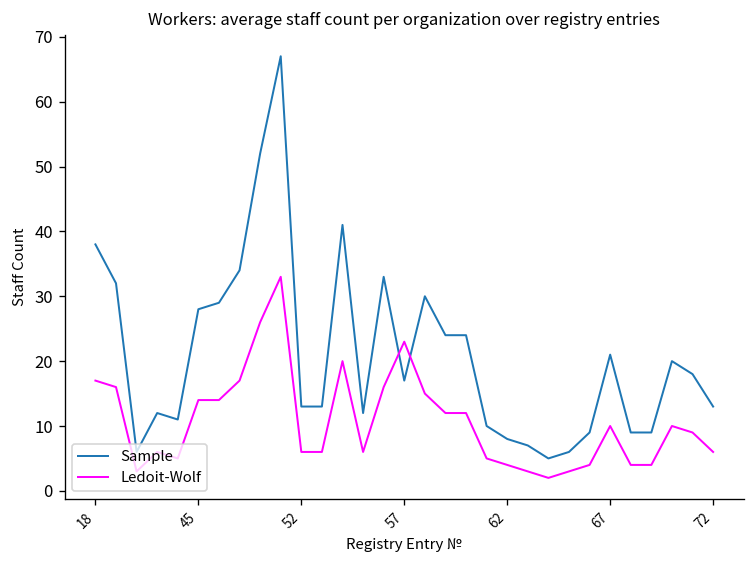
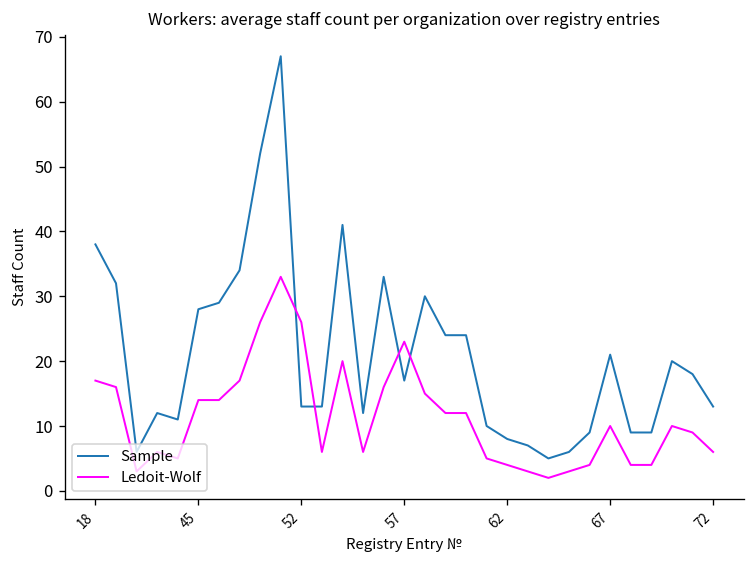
  {
    "Sample": {
      "18": 38,
      "45": 28,
      "52": 13,
      "57": 17,
      "62": 8,
      "67": 21,
      "72": 13
    },
    "Ledoit-Wolf": {
      "18": 17,
      "45": 14,
-     "52": 6,
+     "52": 26,
      "57": 23,
      "62": 4,
      "67": 10,
      "72": 6
    }
  }
